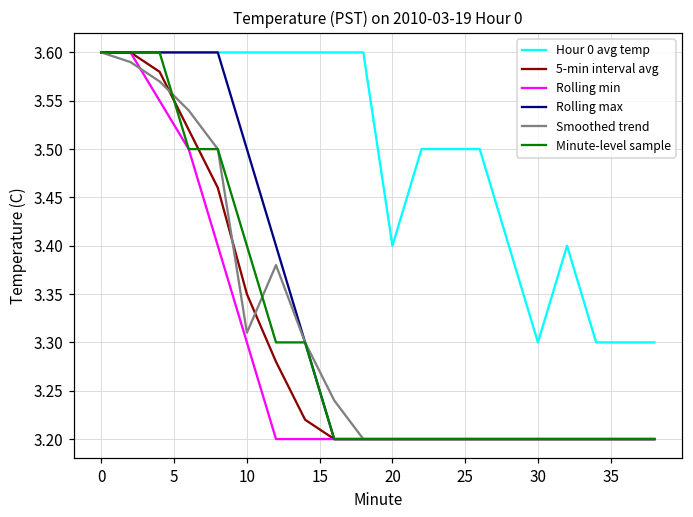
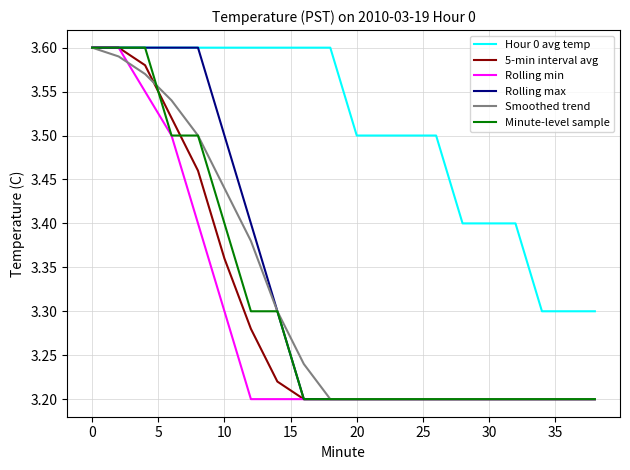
  {
    "Hour 0 avg temp": {
      "10": 3.6,
-     "20": 3.4,
-     "30": 3.3
+     "20": 3.5,
+     "30": 3.4
    },
    "5-min interval avg": {
-     "10": 3.35
+     "10": 3.36
    },
    "Rolling min": {
      "10": 3.30
    },
    "Rolling max": {
      "10": 3.50
    },
    "Smoothed trend": {
-     "10": 3.31
+     "10": 3.44
    },
    "Minute-level sample": {
      "10": 3.40
    }
  }
